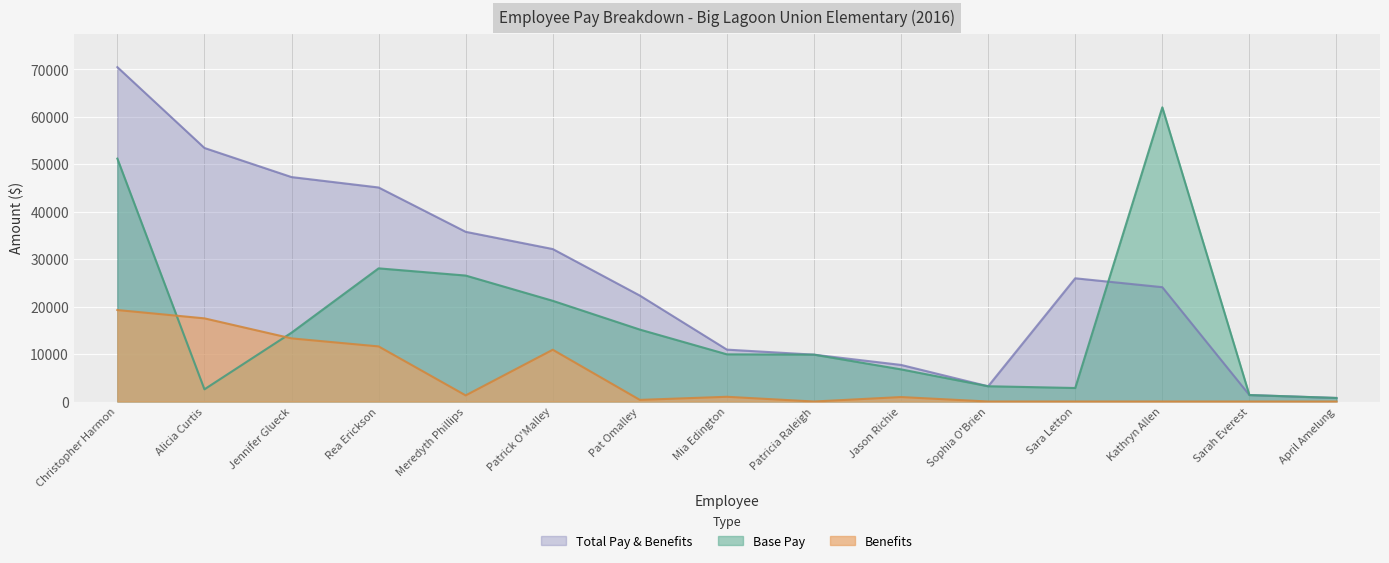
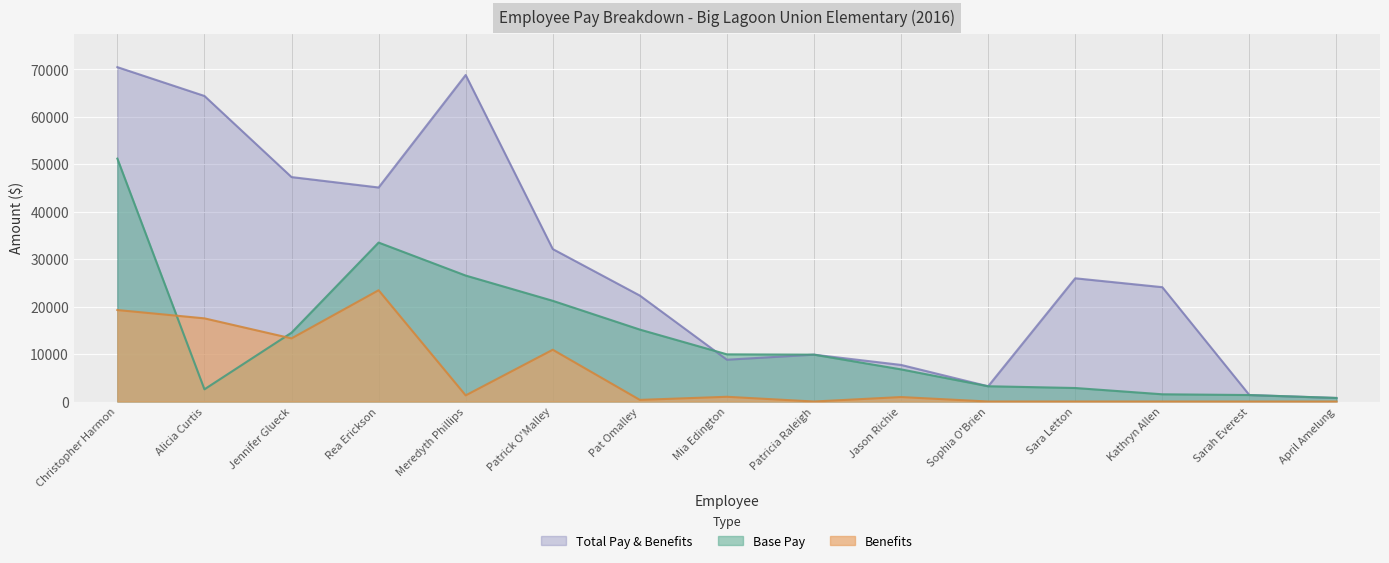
  {
    "Total Pay & Benefits": {
      "Christopher Harmon": 70000,
-     "Alicia Curtis": 53000,
+     "Alicia Curtis": 64000,
      "Jennifer Glueck": 47000,
      "Rea Erickson": 45000,
-     "Meredyth Phillips": 36000,
+     "Meredyth Phillips": 69000,
      "Patrick O'Malley": 32000,
      "Pat Omalley": 22000,
-     "Mia Edington": 11000,
+     "Mia Edington": 9000,
      "Jason Richie": 8000,
      "Sara Letton": 26000,
      "Kathryn Allen": 24000
    },
    "Base Pay": {
      "Christopher Harmon": 51000,
      "Alicia Curtis": 3000,
      "Jennifer Glueck": 15000,
-     "Rea Erickson": 28000,
+     "Rea Erickson": 33000,
      "Meredyth Phillips": 27000,
      "Patrick O'Malley": 21000,
      "Pat Omalley": 15000,
      "Mia Edington": 10000,
      "Jason Richie": 7000,
      "Sara Letton": 3000,
-     "Kathryn Allen": 62000
+     "Kathryn Allen": 2000
    },
    "Benefits": {
      "Christopher Harmon": 19000,
      "Alicia Curtis": 18000,
      "Jennifer Glueck": 13000,
-     "Rea Erickson": 12000,
+     "Rea Erickson": 23000,
      "Meredyth Phillips": 1000,
      "Patrick O'Malley": 11000,
      "Pat Omalley": 0,
      "Mia Edington": 1000,
      "Patricia Raleigh": 0,
      "Jason Richie": 1000,
      "Sophia O'Brien": 0,
      "Sara Letton": 0,
      "Kathryn Allen": 0,
      "Sarah Everest": 0,
      "April Amelung": 0
    }
  }
